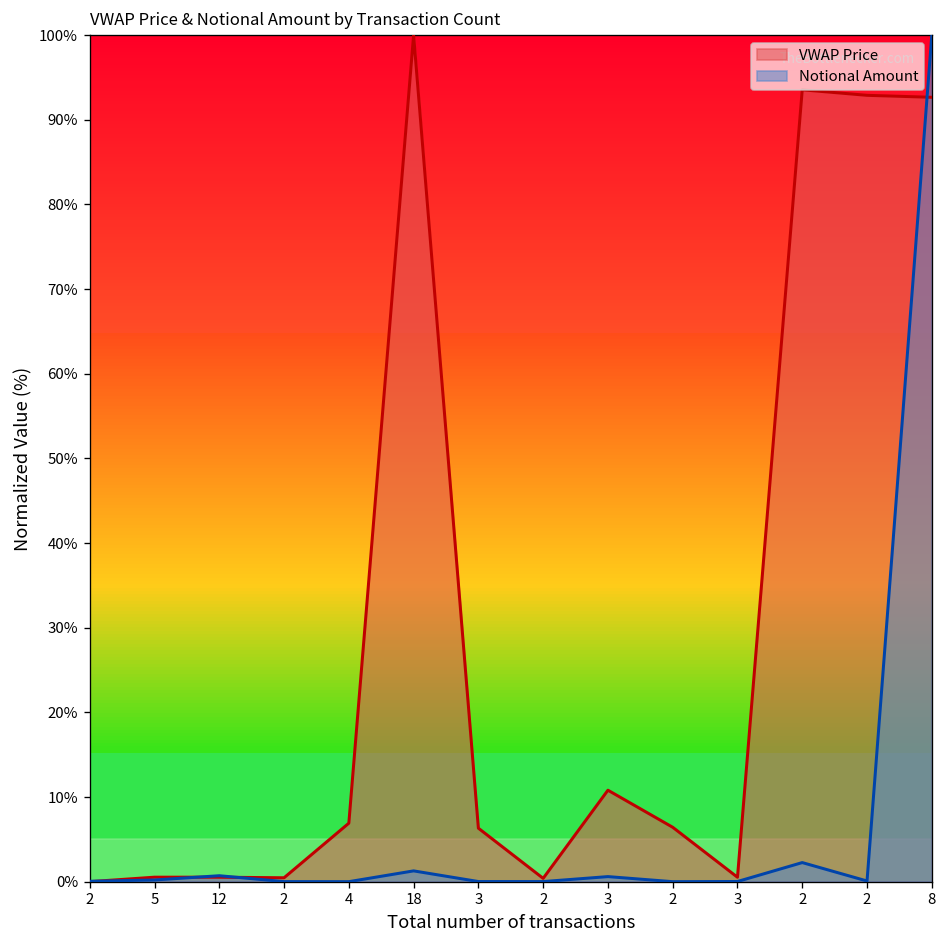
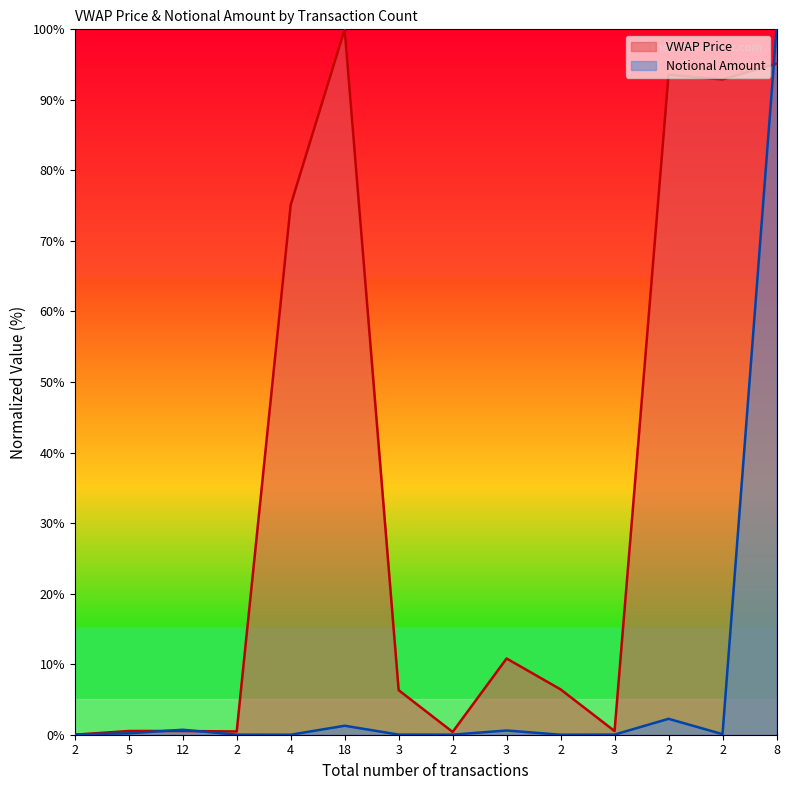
  {
    "VWAP Price": {
-     "4": "7%",
+     "4": "75%",
      "18": "100%",
-     "8": "93%"
+     "8": "95%"
    },
    "Notional Amount": {
      "8": "100%"
    }
  }
